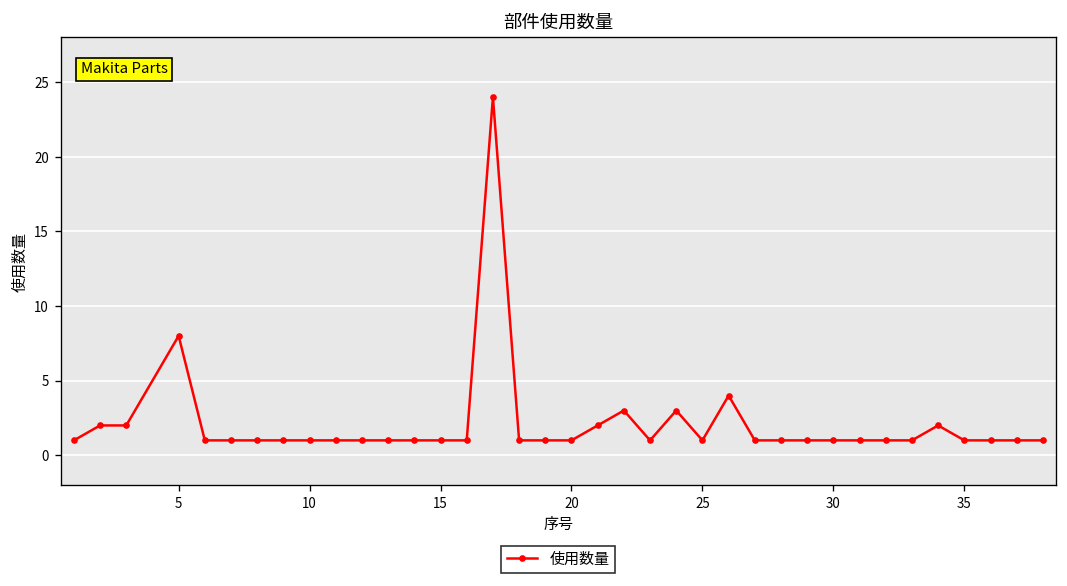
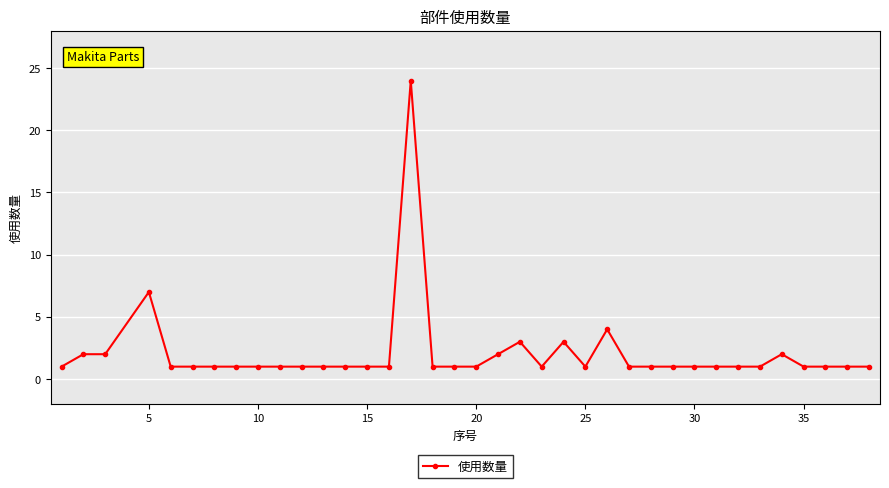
  {
-   "5": 8,
+   "5": 7,
    "10": 1,
    "15": 1,
    "20": 1,
    "25": 1,
    "30": 1,
    "35": 1
  }
